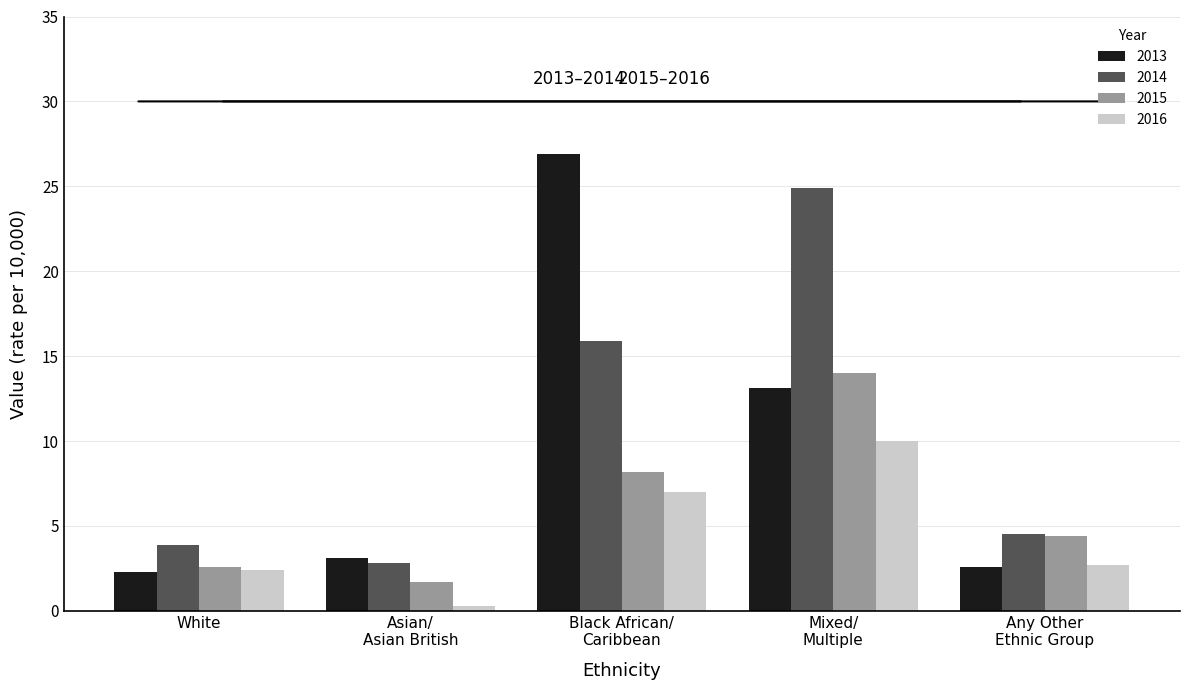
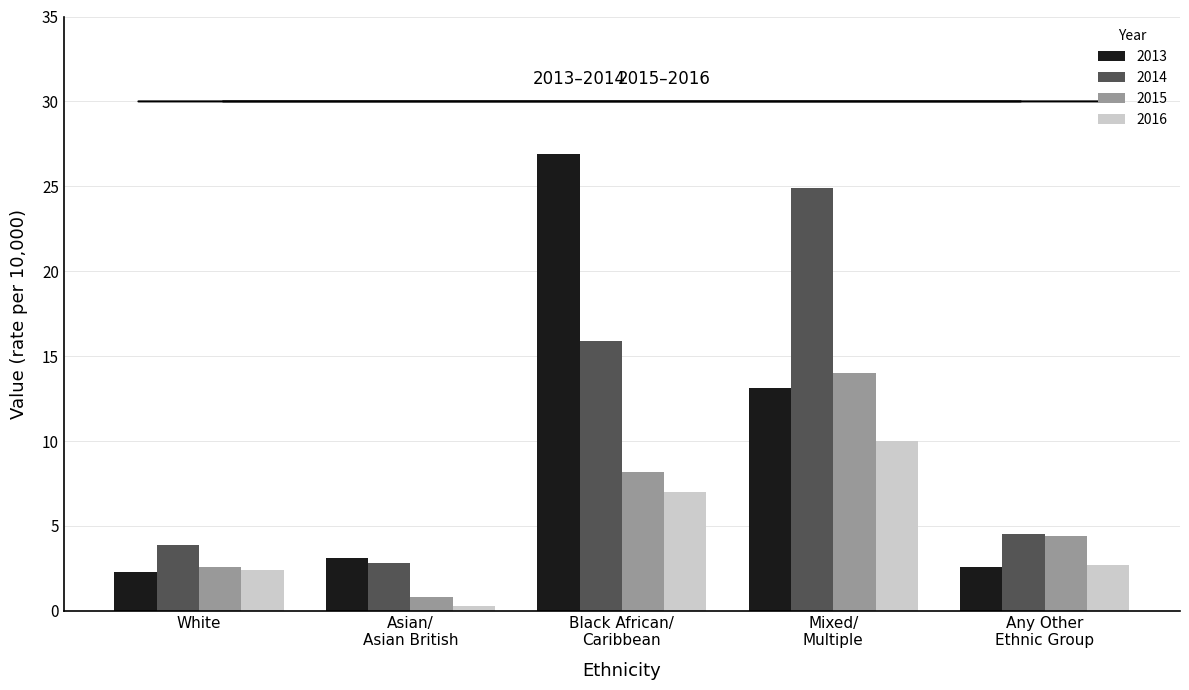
  {
    "2013": {
      "White": 2.3,
      "Asian/ Asian British": 3.1,
      "Black African/ Caribbean": 26.9,
      "Mixed/ Multiple": 13.1,
      "Any Other Ethnic Group": 2.6
    },
    "2014": {
      "White": 3.9,
      "Asian/ Asian British": 2.8,
      "Black African/ Caribbean": 15.9,
      "Mixed/ Multiple": 24.9,
      "Any Other Ethnic Group": 4.5
    },
    "2015": {
      "White": 2.6,
-     "Asian/ Asian British": 1.7,
+     "Asian/ Asian British": 0.8,
      "Black African/ Caribbean": 8.2,
      "Mixed/ Multiple": 14.0,
      "Any Other Ethnic Group": 4.4
    },
    "2016": {
      "White": 2.4,
      "Asian/ Asian British": 0.3,
      "Black African/ Caribbean": 7.0,
      "Mixed/ Multiple": 10.0,
      "Any Other Ethnic Group": 2.7
    }
  }
